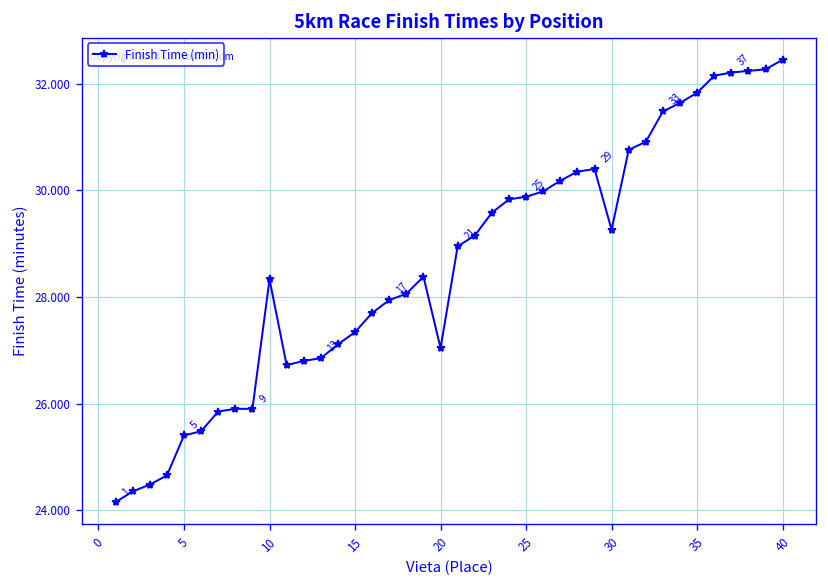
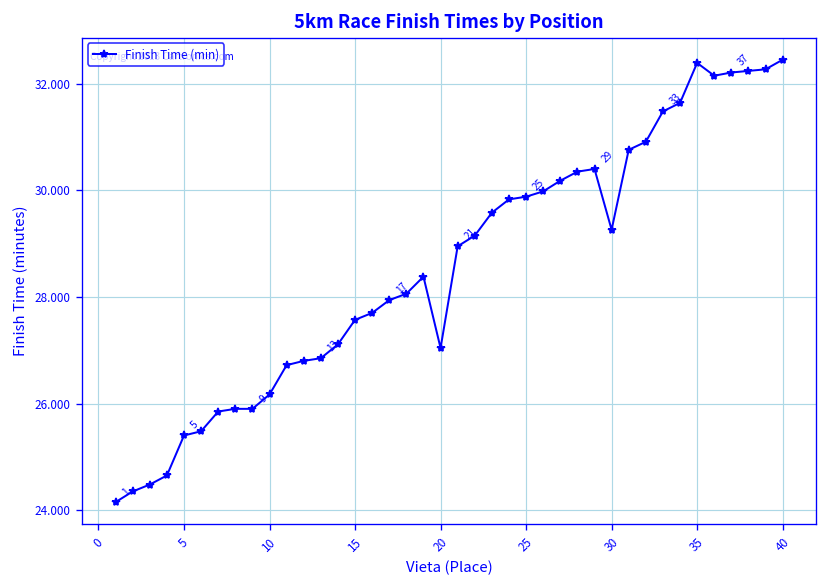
  {
    "5": 25.4,
-   "10": 28.3,
-   "15": 27.3,
+   "10": 26.2,
+   "15": 27.6,
    "20": 27.0,
    "25": 29.9,
    "30": 29.3,
-   "35": 31.8,
+   "35": 32.4,
    "40": 32.5
  }
